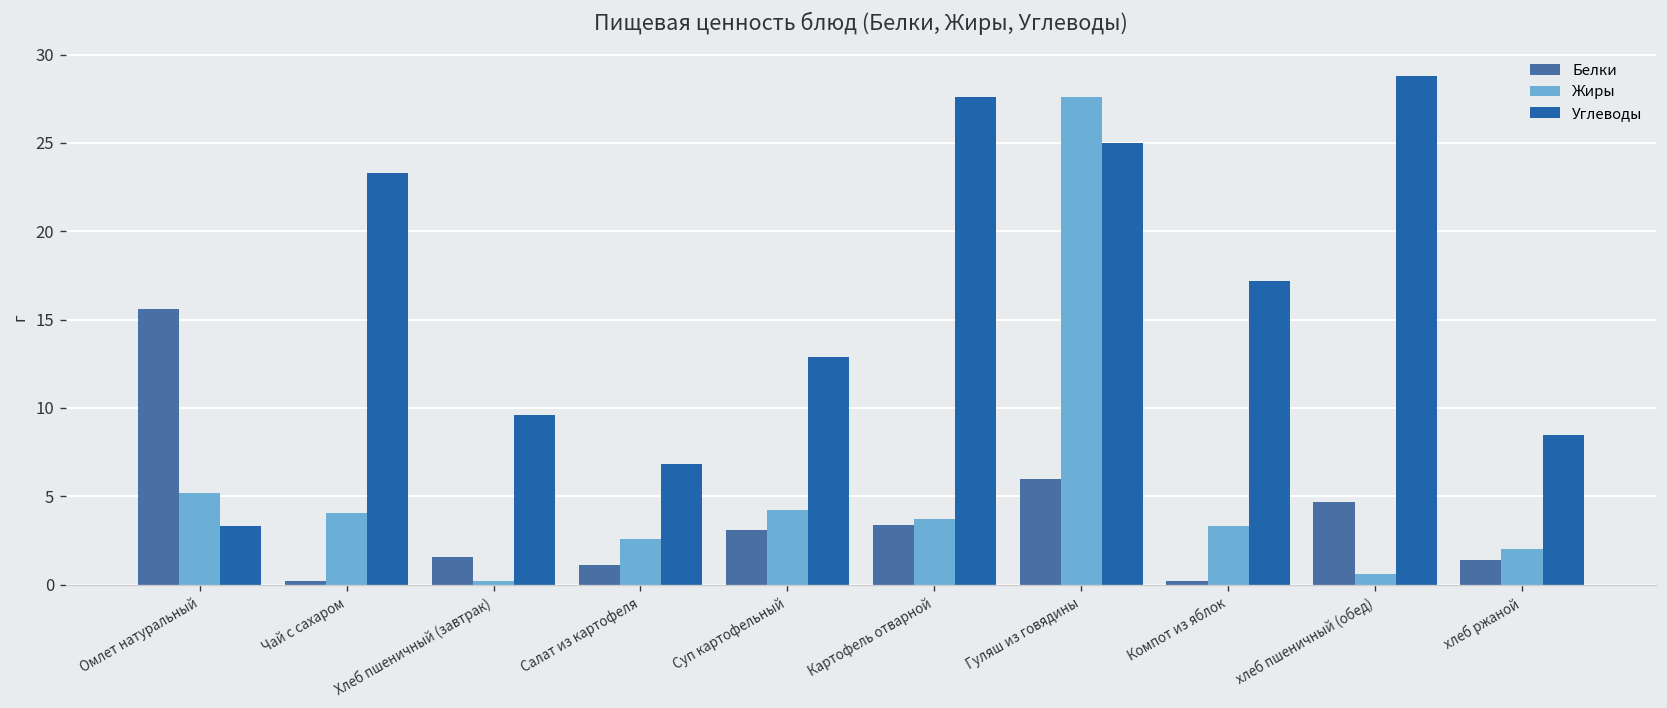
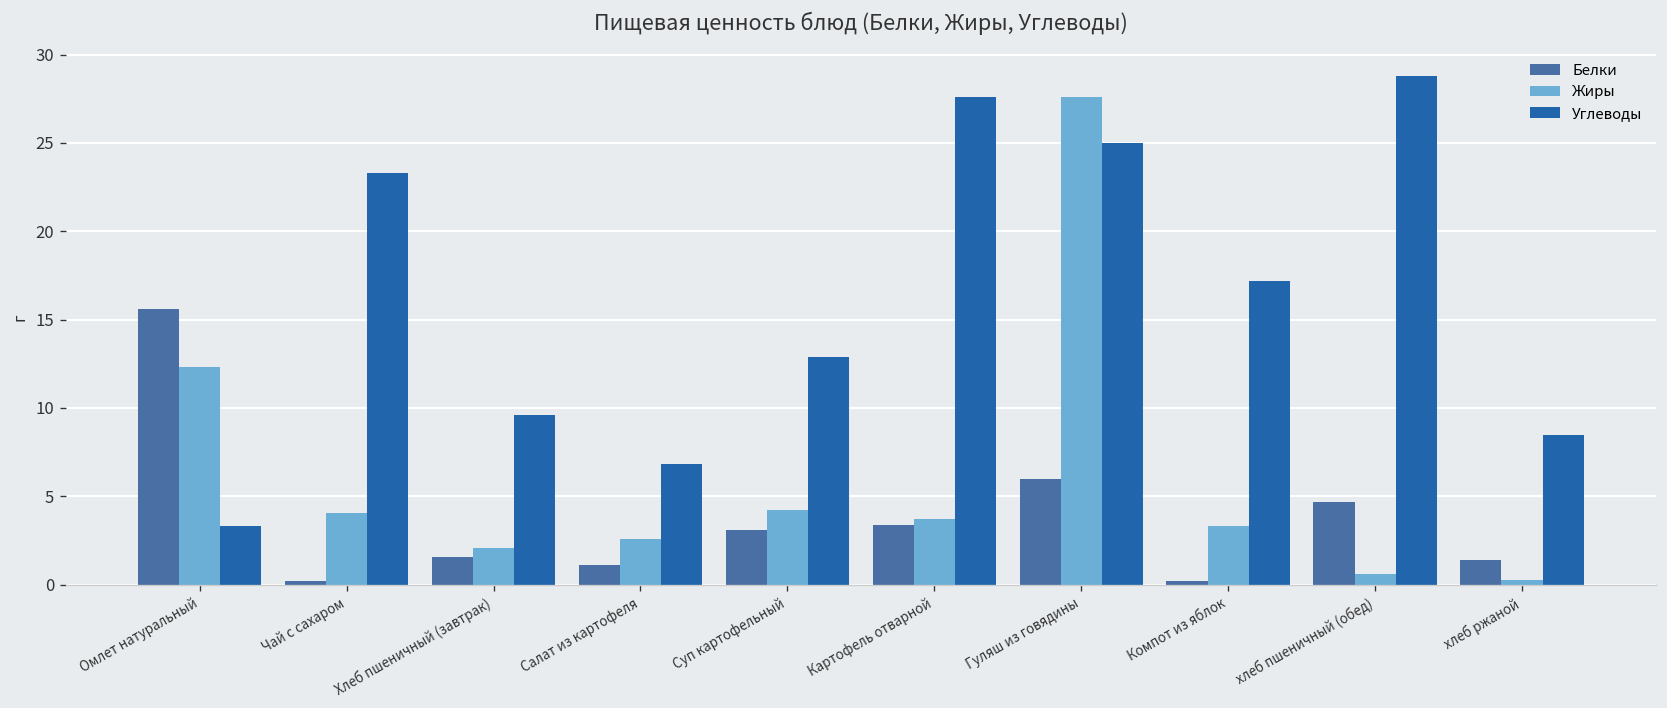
  {
    "Жиры": {
-     "Омлет натуральный": 5.2,
+     "Омлет натуральный": 12.3,
      "Чай с сахаром": 4.1,
-     "Хлеб пшеничный (завтрак)": 0.2,
+     "Хлеб пшеничный (завтрак)": 2.1,
      "Салат из картофеля": 2.6,
      "Суп картофельный": 4.2,
      "Картофель отварной": 3.7,
      "Гуляш из говядины": 27.6,
      "Компот из яблок": 3.3,
      "хлеб пшеничный (обед)": 0.6,
-     "хлеб ржаной": 2.0
+     "хлеб ржаной": 0.2
    }
  }
